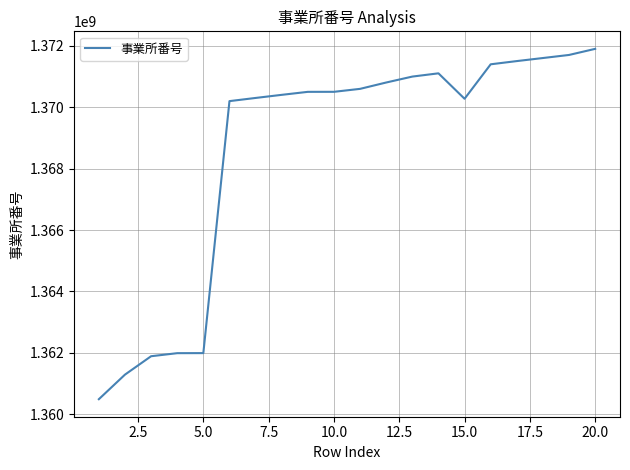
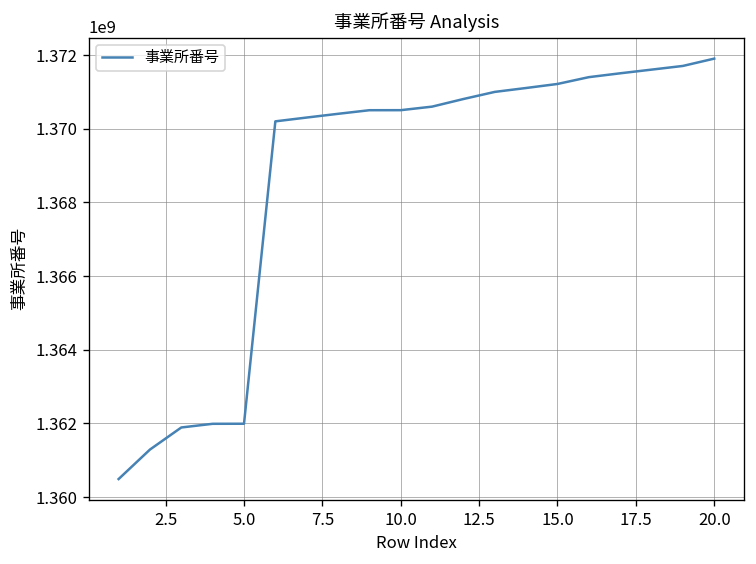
  {
    "5.0": 1362000000,
    "10.0": 1370500000,
-   "15.0": 1370300000,
+   "15.0": 1371200000,
    "20.0": 1371900000
  }
